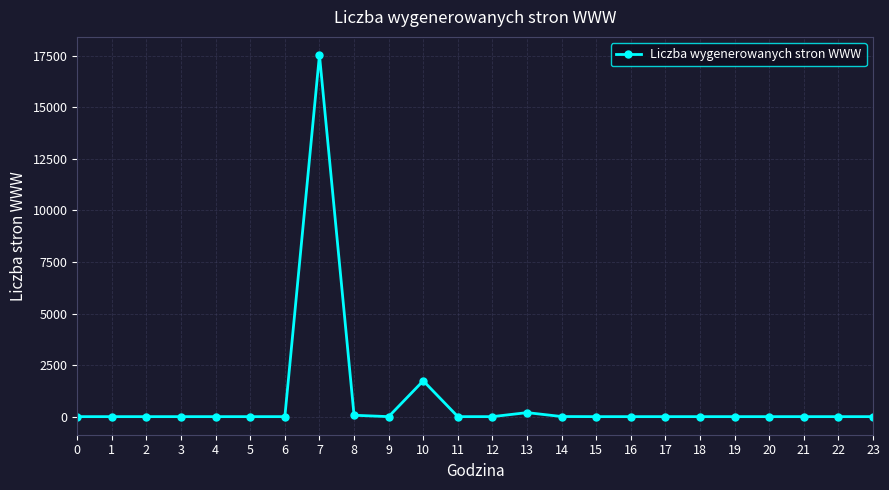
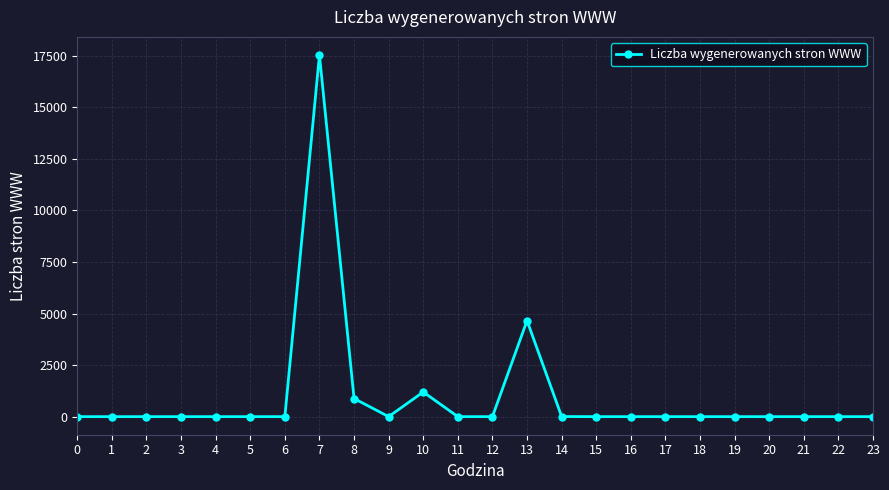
  {
    "0": 0,
    "1": 0,
    "2": 0,
    "3": 0,
    "4": 0,
    "5": 0,
    "6": 0,
    "7": 17500,
-   "8": 100,
+   "8": 900,
    "9": 0,
-   "10": 1700,
+   "10": 1200,
    "11": 0,
    "12": 0,
-   "13": 200,
+   "13": 4700,
    "14": 0,
    "15": 0,
    "16": 0,
    "17": 0,
    "18": 0,
    "19": 0,
    "20": 0,
    "21": 0,
    "22": 0,
    "23": 0
  }
